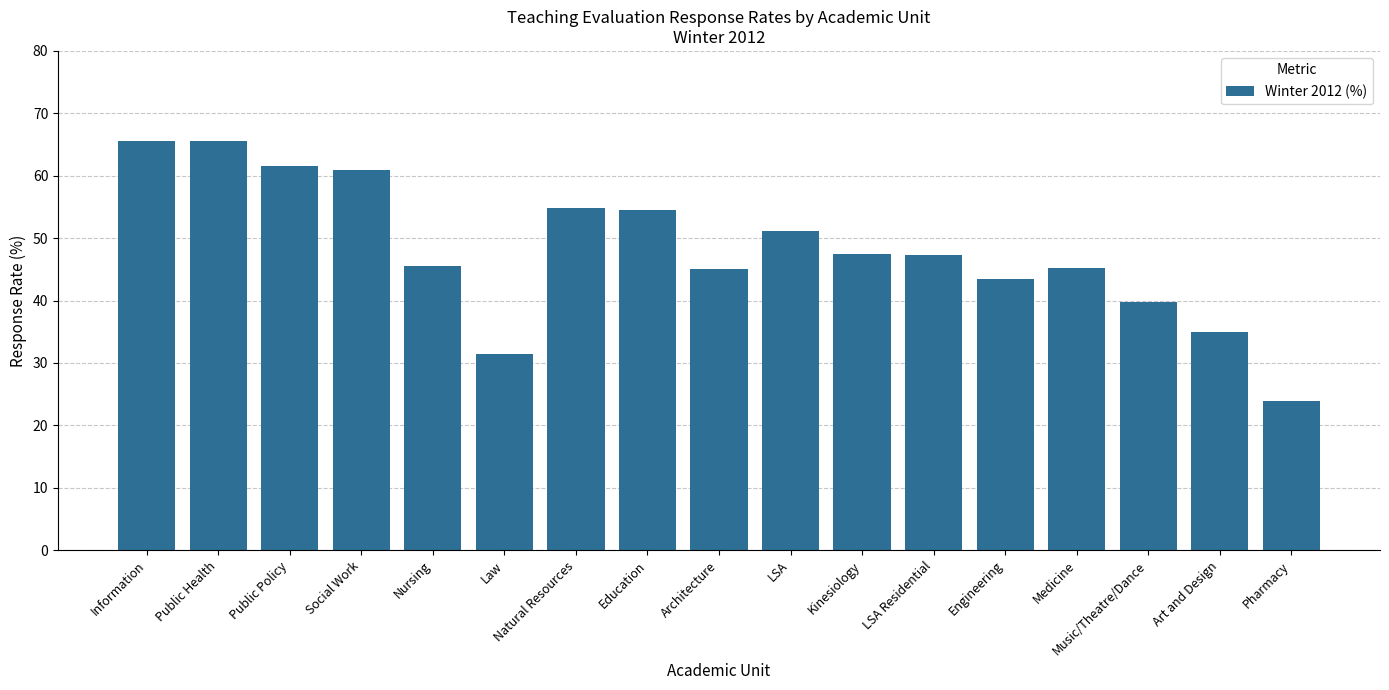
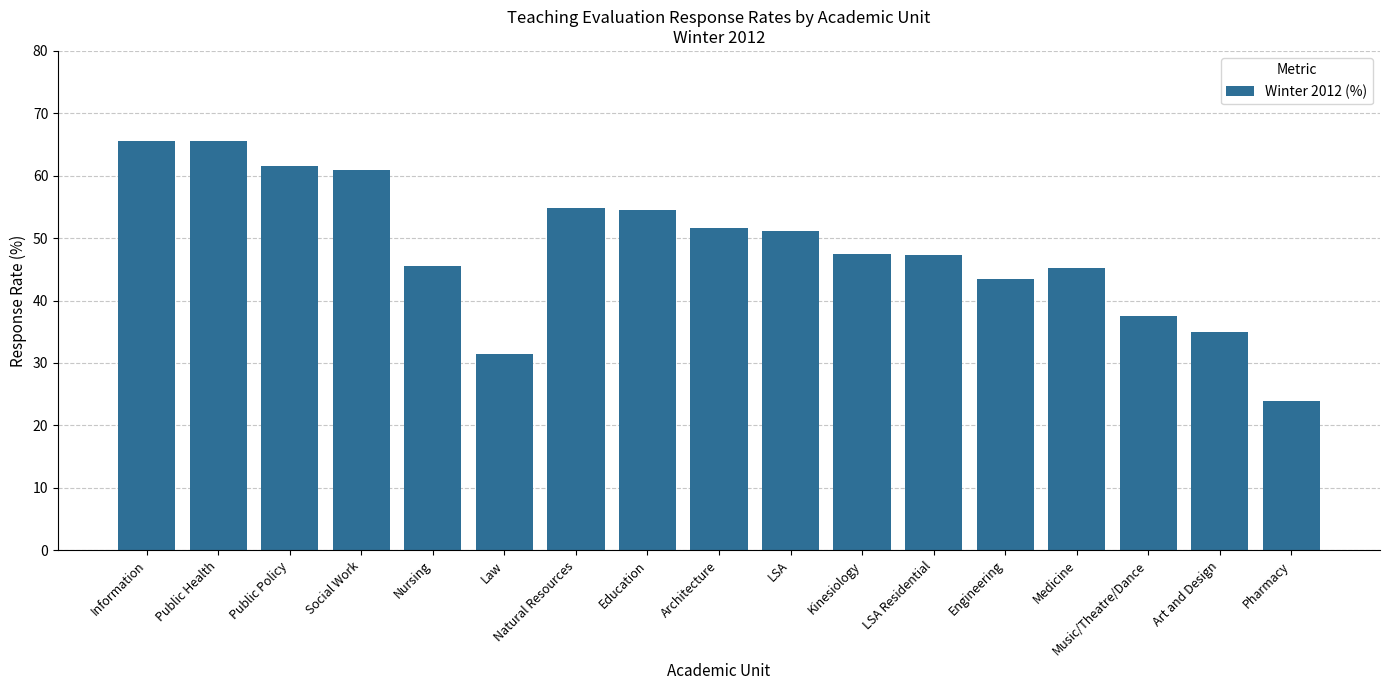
  {
    "Information": 66,
    "Public Health": 66,
    "Public Policy": 62,
    "Social Work": 61,
    "Nursing": 46,
    "Law": 31,
    "Natural Resources": 55,
    "Education": 55,
-   "Architecture": 45,
+   "Architecture": 52,
    "LSA": 51,
    "Kinesiology": 47,
    "LSA Residential": 47,
    "Engineering": 43,
    "Medicine": 45,
-   "Music/Theatre/Dance": 40,
+   "Music/Theatre/Dance": 38,
    "Art and Design": 35,
    "Pharmacy": 24
  }
